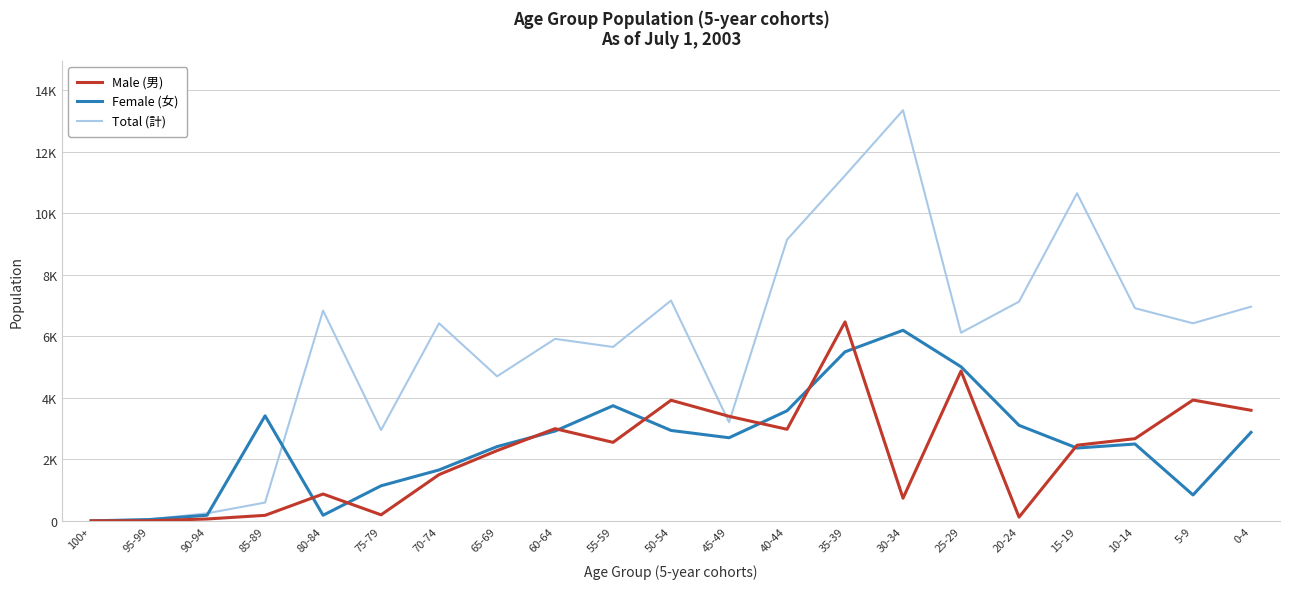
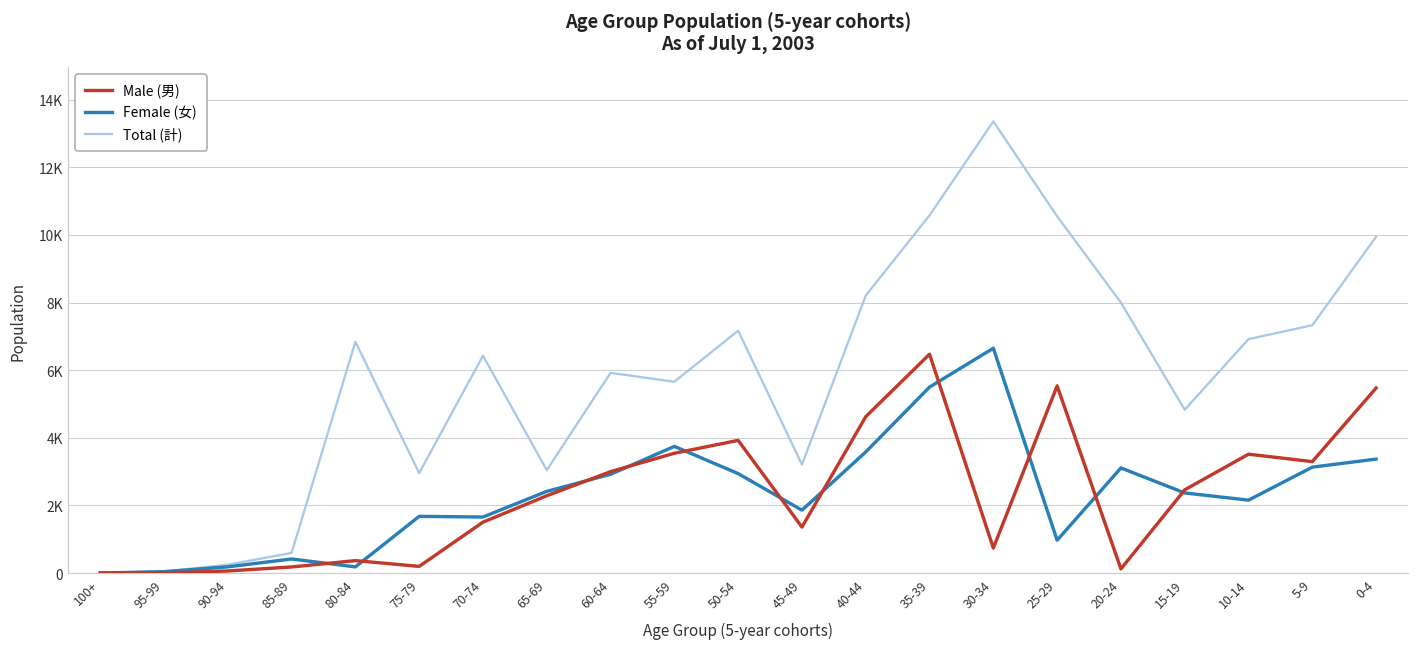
  {
    "Male (男)": {
      "90-94": 100,
      "85-89": 200,
-     "80-84": 900,
+     "80-84": 400,
      "75-79": 200,
      "70-74": 1500,
      "65-69": 2300,
-     "55-59": 2600,
+     "55-59": 3500,
      "50-54": 3900,
-     "45-49": 3400,
-     "40-44": 3000,
+     "45-49": 1400,
+     "40-44": 4600,
      "35-39": 6500,
      "30-34": 700,
-     "25-29": 4900,
+     "25-29": 5500,
      "20-24": 100,
      "15-19": 2500,
-     "10-14": 2700,
-     "5-9": 3900,
-     "0-4": 3600
+     "10-14": 3500,
+     "5-9": 3300,
+     "0-4": 5500
    },
    "Female (女)": {
-     "85-89": 3400,
+     "85-89": 400,
      "80-84": 200,
-     "75-79": 1100,
+     "75-79": 1700,
      "70-74": 1700,
      "65-69": 2400,
      "55-59": 3700,
      "50-54": 2900,
-     "45-49": 2700,
+     "45-49": 1900,
      "40-44": 3600,
      "35-39": 5500,
-     "30-34": 6200,
-     "25-29": 5000,
+     "30-34": 6600,
+     "25-29": 1000,
      "20-24": 3100,
      "15-19": 2400,
-     "10-14": 2500,
-     "5-9": 800,
-     "0-4": 2900
+     "10-14": 2200,
+     "5-9": 3100,
+     "0-4": 3400
    },
    "Total (計)": {
      "85-89": 600,
      "80-84": 6800,
      "75-79": 3000,
      "70-74": 6400,
-     "65-69": 4700,
+     "65-69": 3000,
      "60-64": 5900,
      "55-59": 5700,
      "50-54": 7200,
      "45-49": 3200,
-     "40-44": 9100,
-     "35-39": 11200,
+     "40-44": 8200,
+     "35-39": 10600,
      "30-34": 13400,
-     "25-29": 6100,
-     "20-24": 7100,
-     "15-19": 10700,
+     "25-29": 10500,
+     "20-24": 8000,
+     "15-19": 4800,
      "10-14": 6900,
-     "5-9": 6400,
-     "0-4": 7000
+     "5-9": 7300,
+     "0-4": 9900
    }
  }
